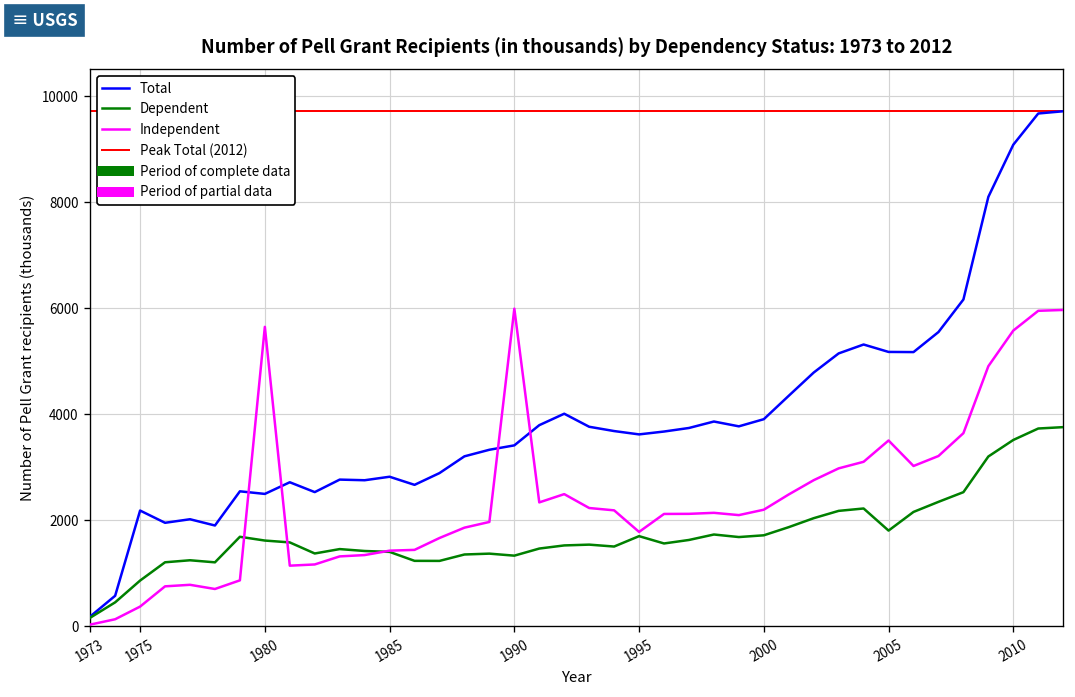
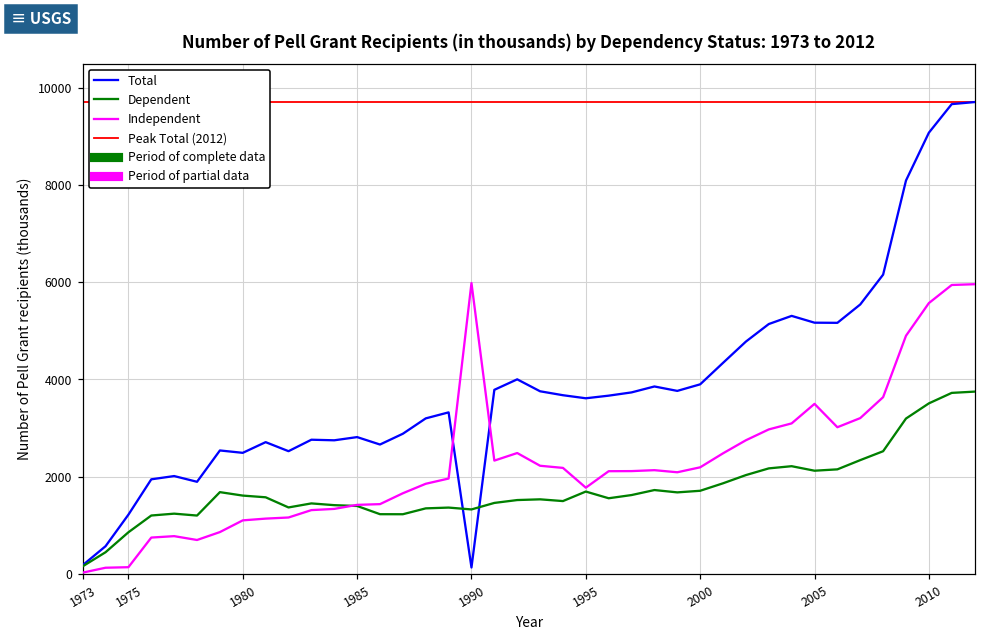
  {
    "Total": {
-     "1975": 2200,
+     "1975": 1200,
      "1980": 2500,
      "1985": 2800,
-     "1990": 3400,
+     "1990": 100,
      "1995": 3600,
      "2000": 3900,
      "2005": 5200,
      "2010": 9100
    },
    "Dependent": {
      "1975": 900,
      "1980": 1600,
      "1990": 1300,
      "1995": 1700,
      "2000": 1700,
-     "2005": 1800,
+     "2005": 2100,
      "2010": 3500
    },
    "Independent": {
      "1973": 0,
-     "1975": 400,
-     "1980": 5600,
+     "1975": 100,
+     "1980": 1100,
      "1990": 6000,
      "1995": 1800,
      "2000": 2200,
      "2005": 3500,
      "2010": 5600
    }
  }
